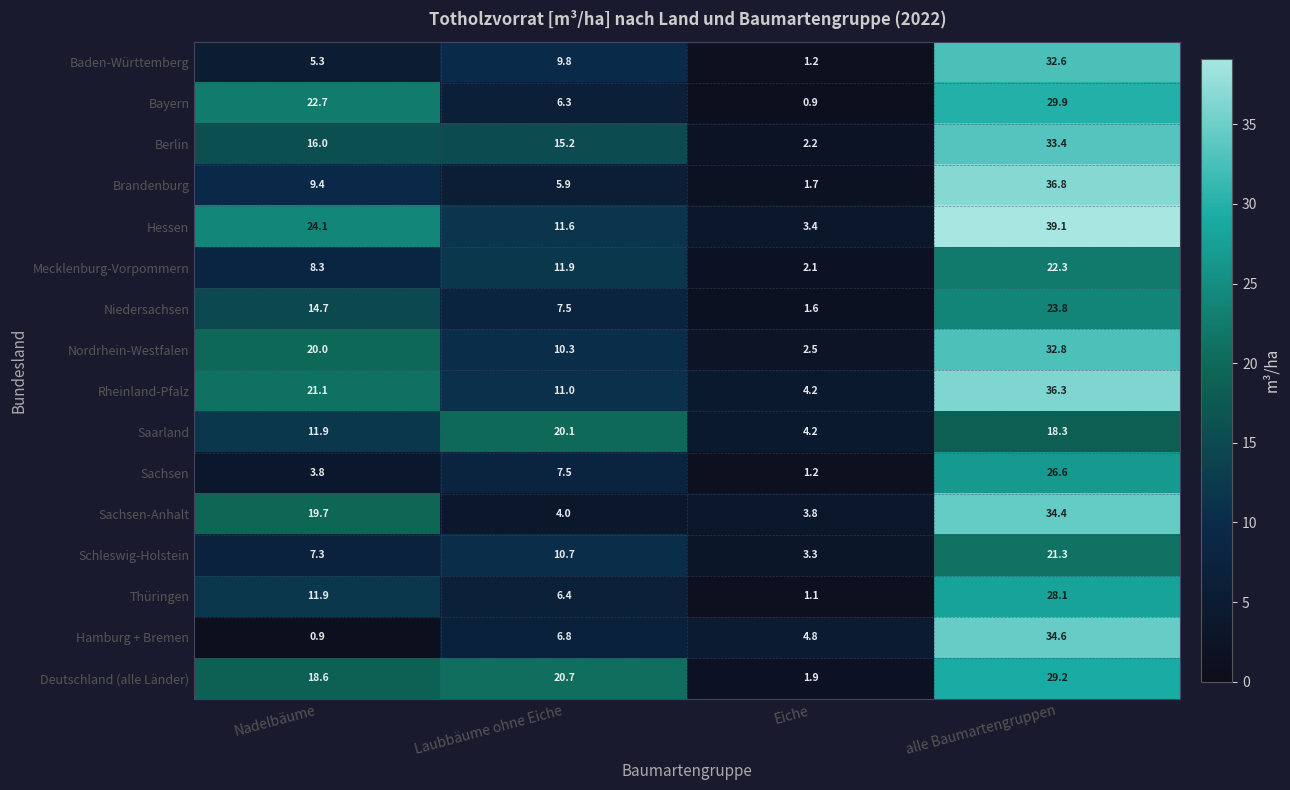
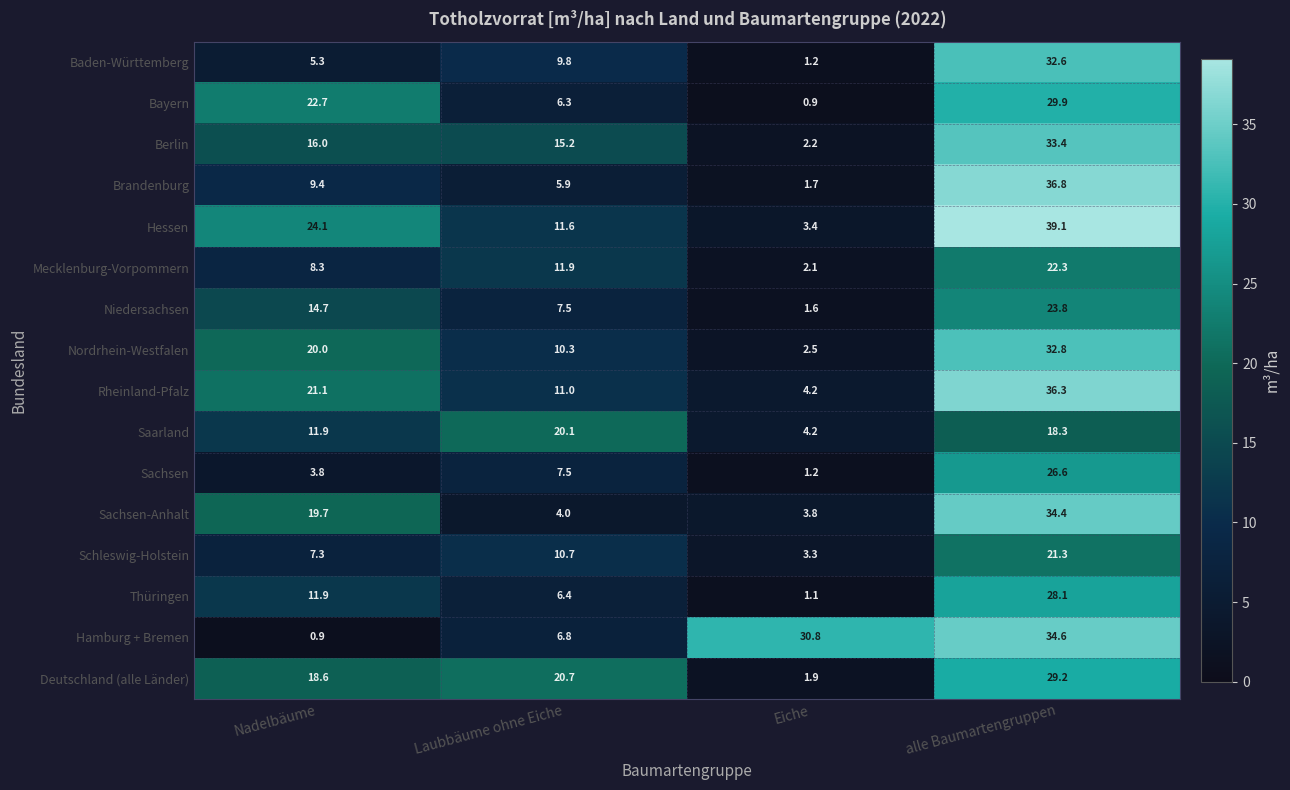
  {
    "Baden-Württemberg": {
      "Nadelbäume": 5.3,
      "Laubbäume ohne Eiche": 9.8,
      "Eiche": 1.2,
      "alle Baumartengruppen": 32.6
    },
    "Bayern": {
      "Nadelbäume": 22.7,
      "Laubbäume ohne Eiche": 6.3,
      "Eiche": 0.9,
      "alle Baumartengruppen": 29.9
    },
    "Berlin": {
      "Nadelbäume": 16.0,
      "Laubbäume ohne Eiche": 15.2,
      "Eiche": 2.2,
      "alle Baumartengruppen": 33.4
    },
    "Brandenburg": {
      "Nadelbäume": 9.4,
      "Laubbäume ohne Eiche": 5.9,
      "Eiche": 1.7,
      "alle Baumartengruppen": 36.8
    },
    "Hessen": {
      "Nadelbäume": 24.1,
      "Laubbäume ohne Eiche": 11.6,
      "Eiche": 3.4,
      "alle Baumartengruppen": 39.1
    },
    "Mecklenburg-Vorpommern": {
      "Nadelbäume": 8.3,
      "Laubbäume ohne Eiche": 11.9,
      "Eiche": 2.1,
      "alle Baumartengruppen": 22.3
    },
    "Niedersachsen": {
      "Nadelbäume": 14.7,
      "Laubbäume ohne Eiche": 7.5,
      "Eiche": 1.6,
      "alle Baumartengruppen": 23.8
    },
    "Nordrhein-Westfalen": {
      "Nadelbäume": 20.0,
      "Laubbäume ohne Eiche": 10.3,
      "Eiche": 2.5,
      "alle Baumartengruppen": 32.8
    },
    "Rheinland-Pfalz": {
      "Nadelbäume": 21.1,
      "Laubbäume ohne Eiche": 11.0,
      "Eiche": 4.2,
      "alle Baumartengruppen": 36.3
    },
    "Saarland": {
      "Nadelbäume": 11.9,
      "Laubbäume ohne Eiche": 20.1,
      "Eiche": 4.2,
      "alle Baumartengruppen": 18.3
    },
    "Sachsen": {
      "Nadelbäume": 3.8,
      "Laubbäume ohne Eiche": 7.5,
      "Eiche": 1.2,
      "alle Baumartengruppen": 26.6
    },
    "Sachsen-Anhalt": {
      "Nadelbäume": 19.7,
      "Laubbäume ohne Eiche": 4.0,
      "Eiche": 3.8,
      "alle Baumartengruppen": 34.4
    },
    "Schleswig-Holstein": {
      "Nadelbäume": 7.3,
      "Laubbäume ohne Eiche": 10.7,
      "Eiche": 3.3,
      "alle Baumartengruppen": 21.3
    },
    "Thüringen": {
      "Nadelbäume": 11.9,
      "Laubbäume ohne Eiche": 6.4,
      "Eiche": 1.1,
      "alle Baumartengruppen": 28.1
    },
    "Hamburg + Bremen": {
      "Nadelbäume": 0.9,
      "Laubbäume ohne Eiche": 6.8,
-     "Eiche": 4.8,
+     "Eiche": 30.8,
      "alle Baumartengruppen": 34.6
    },
    "Deutschland (alle Länder)": {
      "Nadelbäume": 18.6,
      "Laubbäume ohne Eiche": 20.7,
      "Eiche": 1.9,
      "alle Baumartengruppen": 29.2
    }
  }
